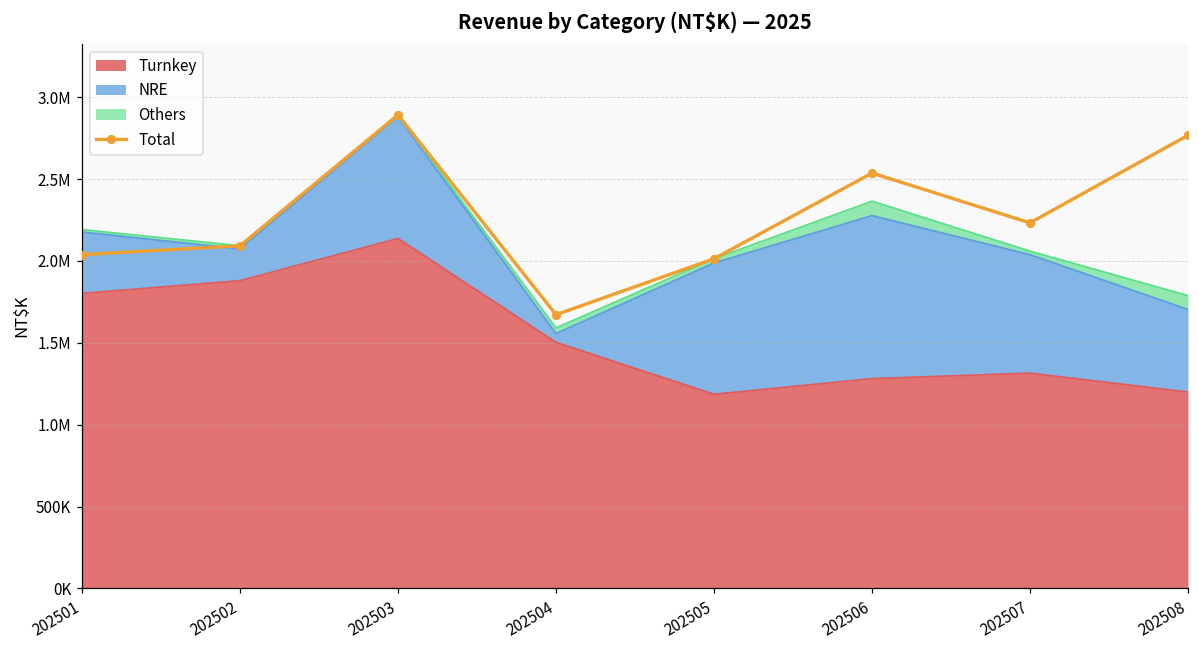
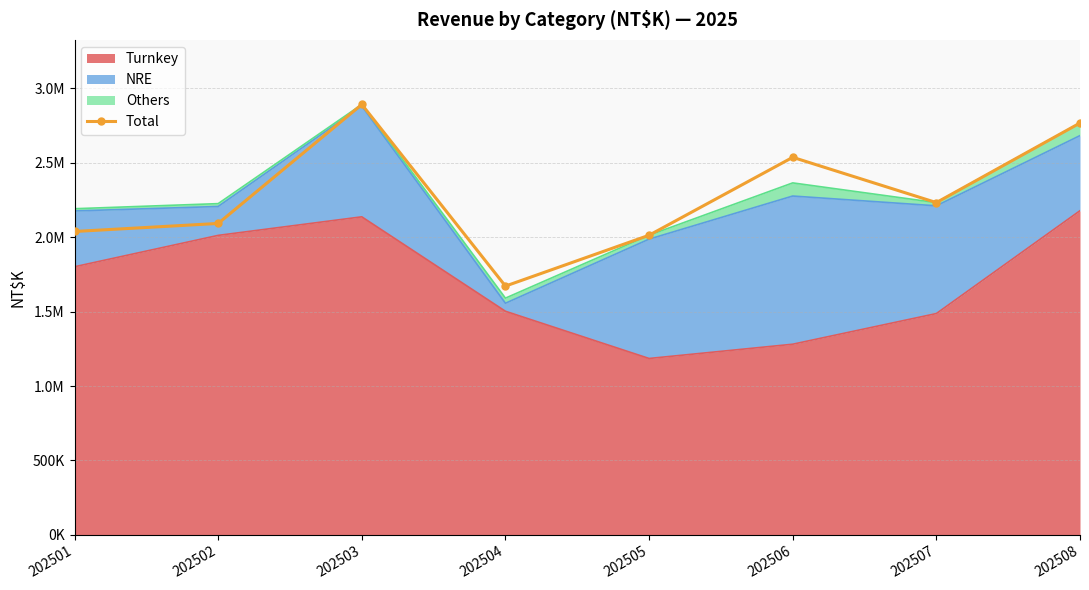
  {
    "Turnkey": {
      "202501": 1800000,
-     "202502": 1880000,
+     "202502": 2010000,
      "202503": 2140000,
      "202504": 1500000,
      "202505": 1190000,
      "202506": 1280000,
-     "202507": 1310000,
-     "202508": 1200000
+     "202507": 1490000,
+     "202508": 2180000
    },
    "NRE": {
      "202502": 190000,
      "202504": 50000,
      "202505": 800000,
      "202506": 1000000,
      "202507": 720000,
      "202508": 500000
    },
    "Others": {
      "202504": 30000,
      "202506": 90000
    },
    "Total": {
      "202501": 2040000,
      "202504": 1670000,
      "202506": 2540000
    }
  }
